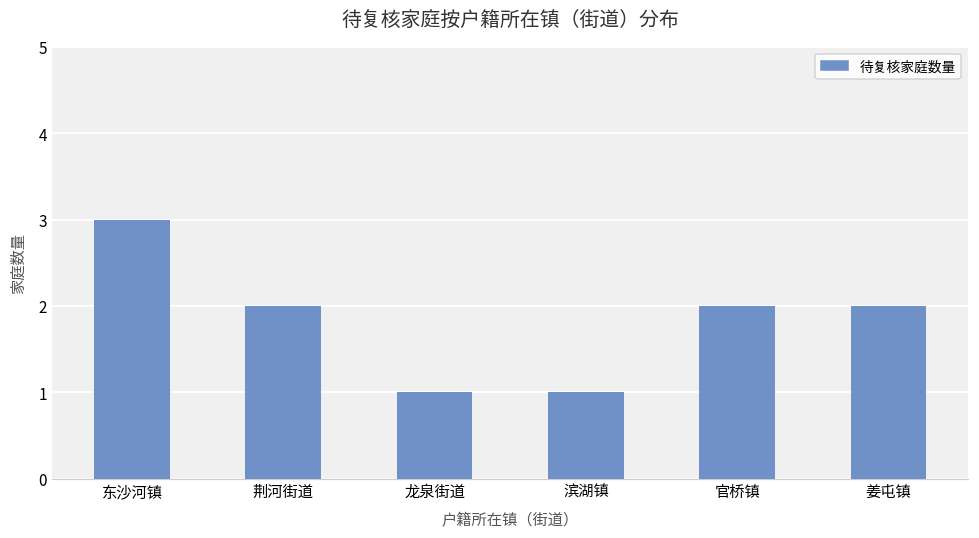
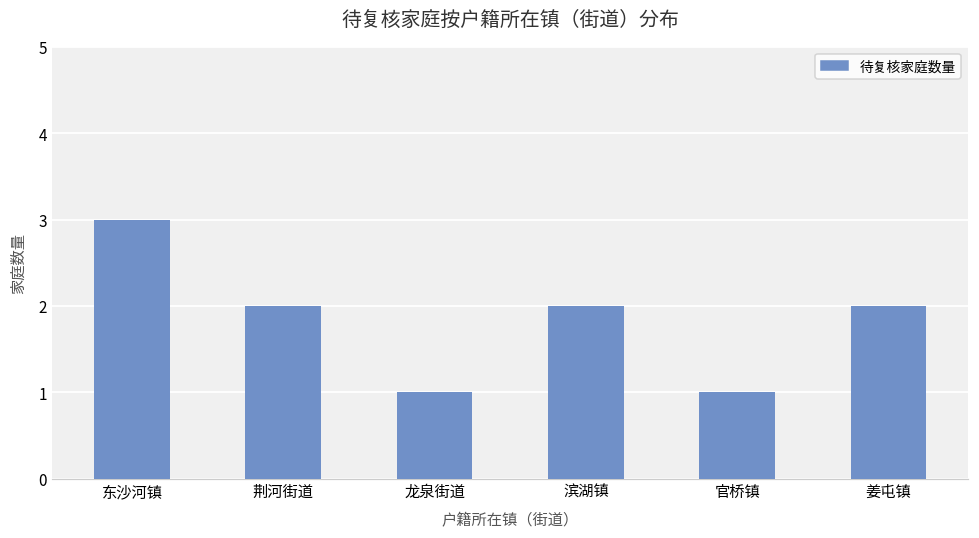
  {
    "东沙河镇": 3,
    "荆河街道": 2,
    "龙泉街道": 1,
-   "滨湖镇": 1,
-   "官桥镇": 2,
+   "滨湖镇": 2,
+   "官桥镇": 1,
    "姜屯镇": 2
  }
